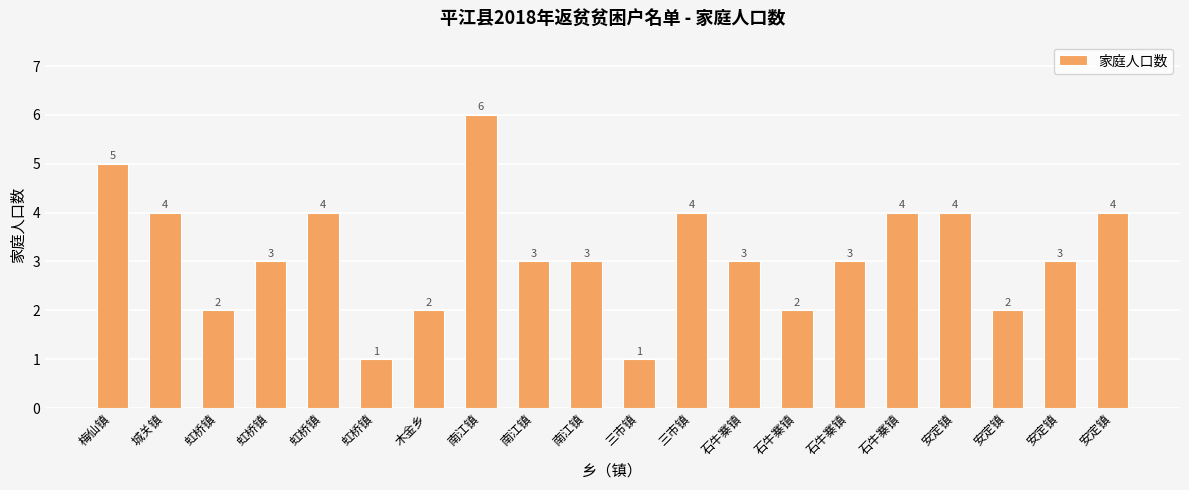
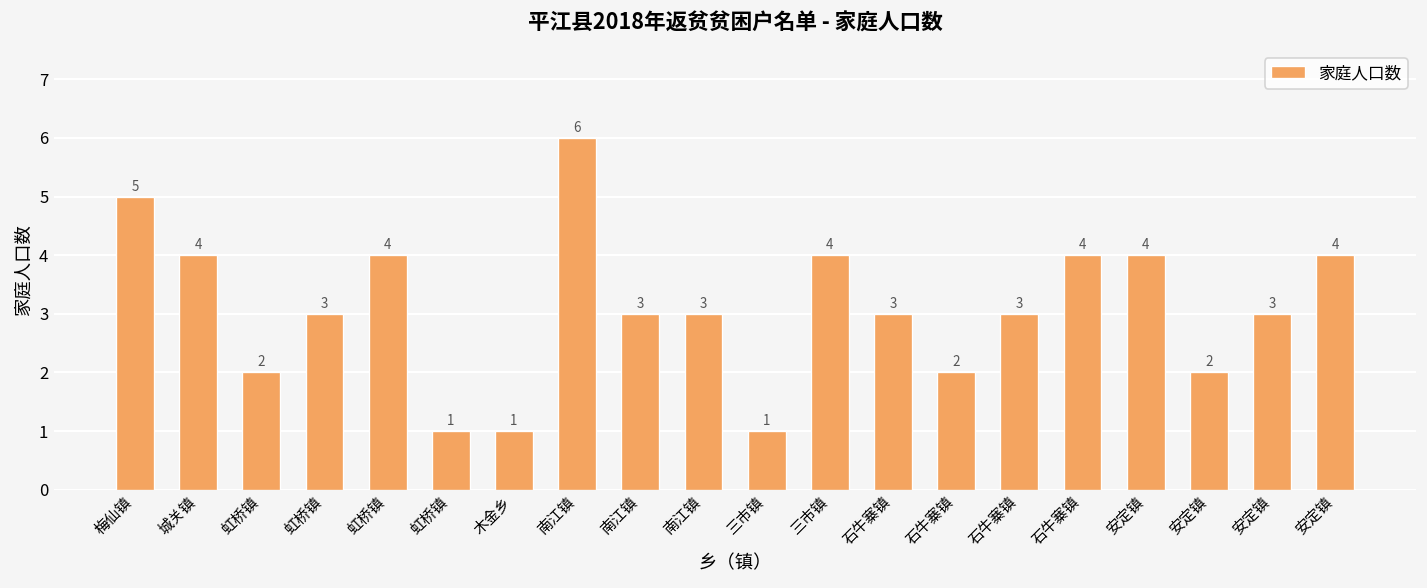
  {
    "梅仙镇": 5,
    "城关镇": 4,
-   "木金乡": 2
+   "木金乡": 1
  }
